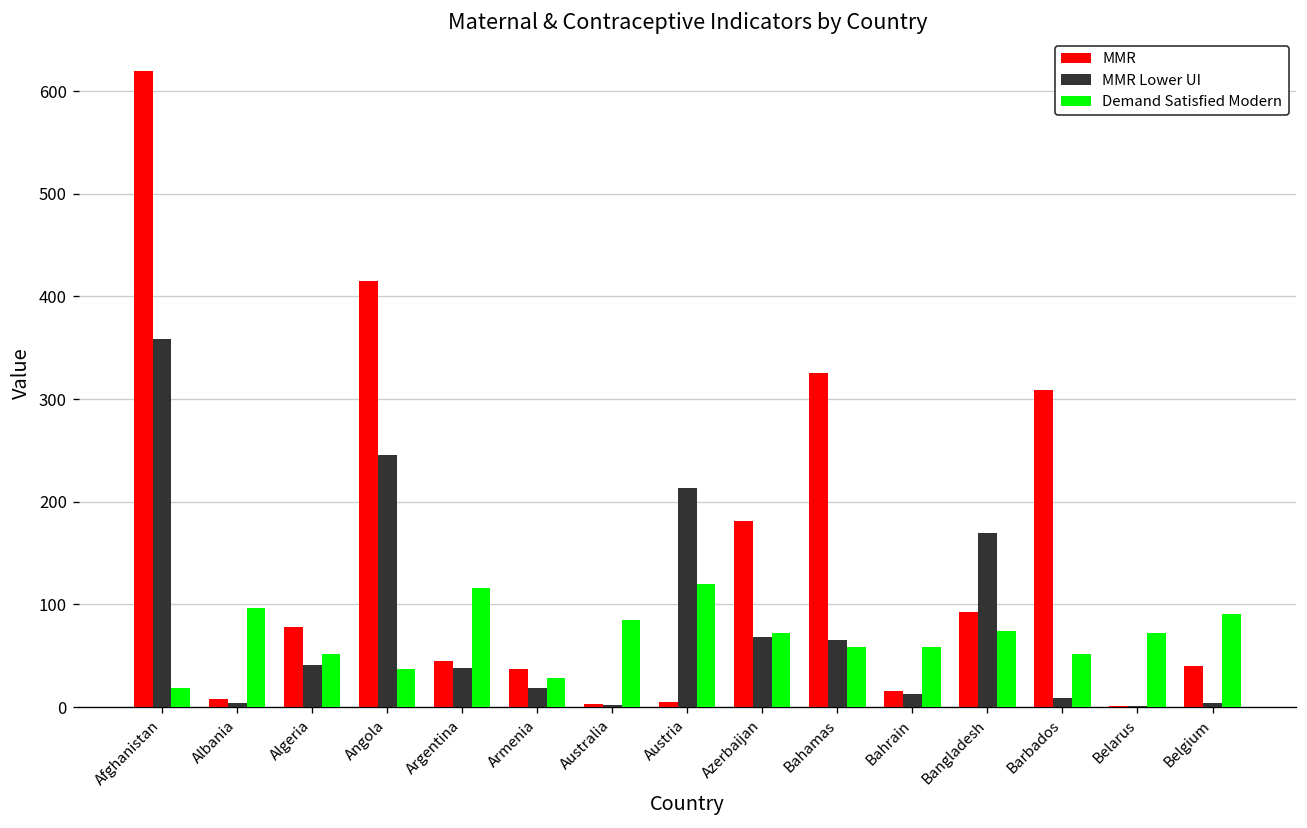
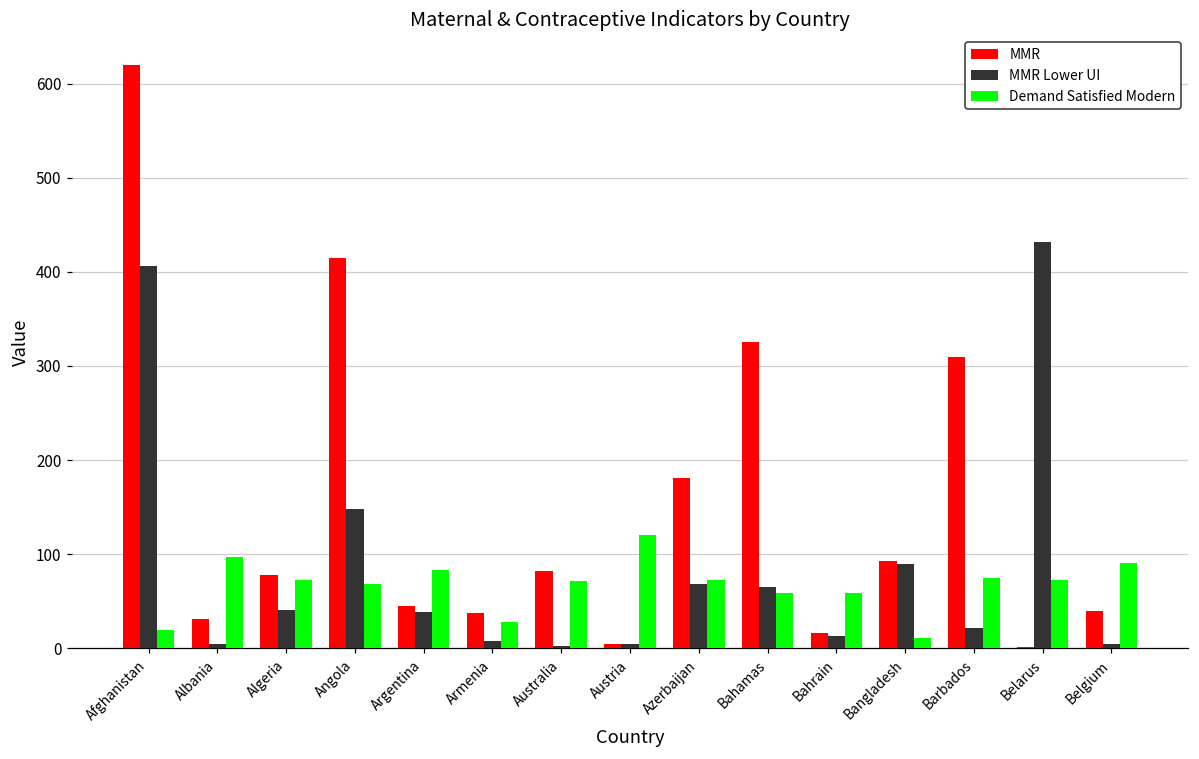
  {
    "MMR": {
      "Afghanistan": 620,
-     "Albania": 10,
+     "Albania": 30,
      "Algeria": 80,
      "Angola": 420,
      "Argentina": 50,
      "Armenia": 40,
-     "Australia": 0,
+     "Australia": 80,
      "Austria": 10,
      "Azerbaijan": 180,
      "Bahamas": 330,
      "Bahrain": 20,
      "Bangladesh": 90,
      "Barbados": 310,
      "Belgium": 40
    },
    "MMR Lower UI": {
-     "Afghanistan": 360,
+     "Afghanistan": 410,
      "Albania": 0,
      "Algeria": 40,
-     "Angola": 250,
+     "Angola": 150,
      "Argentina": 40,
-     "Armenia": 20,
-     "Austria": 210,
+     "Armenia": 10,
+     "Austria": 0,
      "Azerbaijan": 70,
      "Bahamas": 70,
      "Bahrain": 10,
-     "Bangladesh": 170,
-     "Barbados": 10,
-     "Belarus": 0,
+     "Bangladesh": 90,
+     "Barbados": 20,
+     "Belarus": 430,
      "Belgium": 0
    },
    "Demand Satisfied Modern": {
      "Afghanistan": 20,
      "Albania": 100,
-     "Algeria": 50,
-     "Angola": 40,
-     "Argentina": 120,
+     "Algeria": 70,
+     "Angola": 70,
+     "Argentina": 80,
      "Armenia": 30,
-     "Australia": 90,
+     "Australia": 70,
      "Austria": 120,
      "Azerbaijan": 70,
      "Bahamas": 60,
      "Bahrain": 60,
-     "Bangladesh": 70,
-     "Barbados": 50,
+     "Bangladesh": 10,
+     "Barbados": 80,
      "Belarus": 70,
      "Belgium": 90
    }
  }
